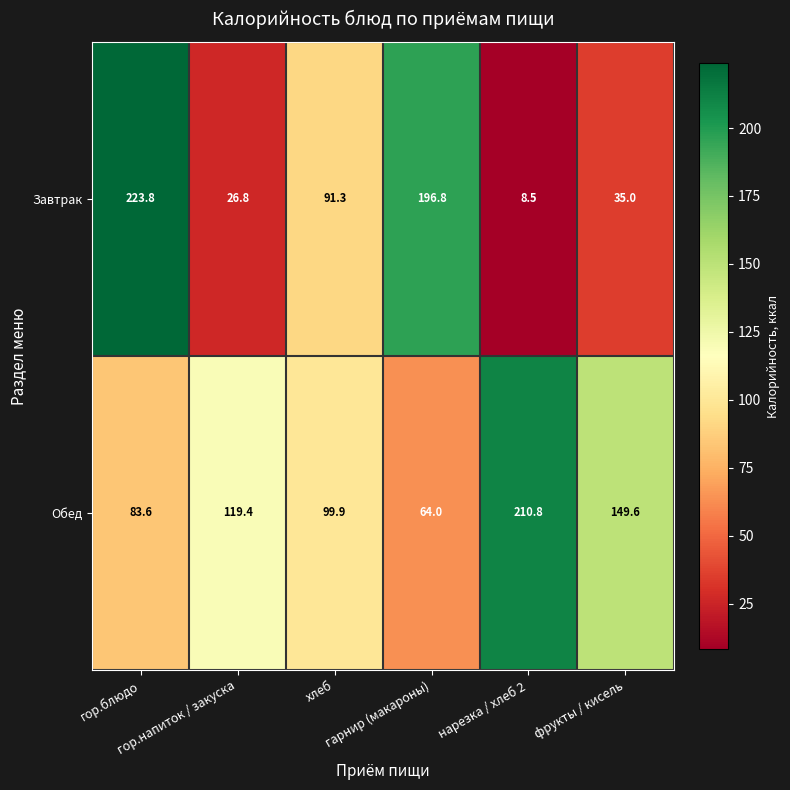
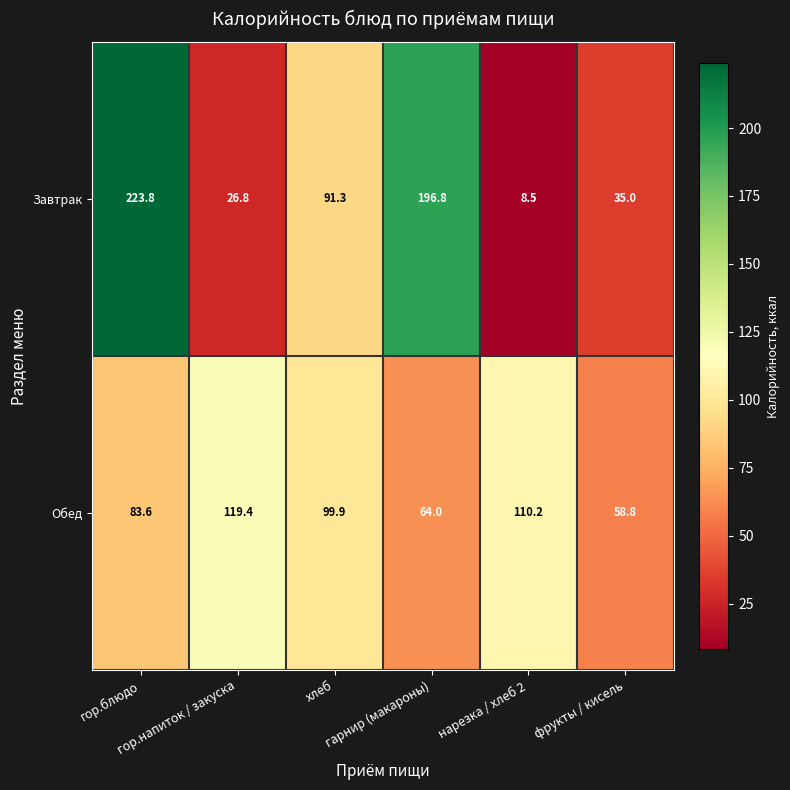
  {
    "Завтрак": {
      "гор.блюдо": 223.8,
      "гор.напиток / закуска": 26.8,
      "хлеб": 91.3,
      "гарнир (макароны)": 196.8,
      "нарезка / хлеб 2": 8.5,
      "фрукты / кисель": 35.0
    },
    "Обед": {
      "гор.блюдо": 83.6,
      "гор.напиток / закуска": 119.4,
      "хлеб": 99.9,
      "гарнир (макароны)": 64.0,
-     "нарезка / хлеб 2": 210.8,
-     "фрукты / кисель": 149.6
+     "нарезка / хлеб 2": 110.2,
+     "фрукты / кисель": 58.8
    }
  }
